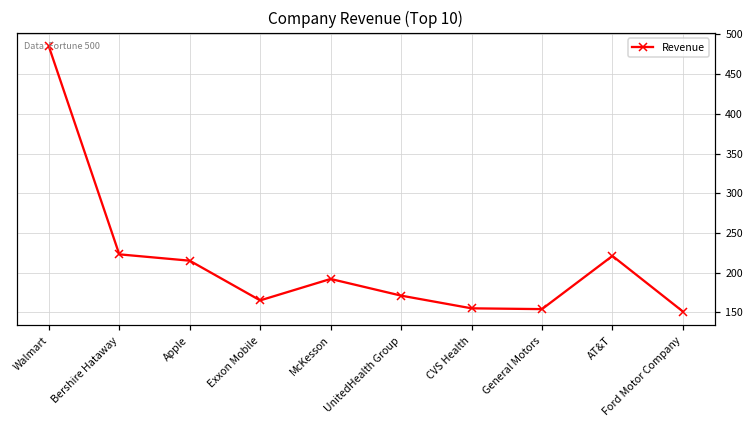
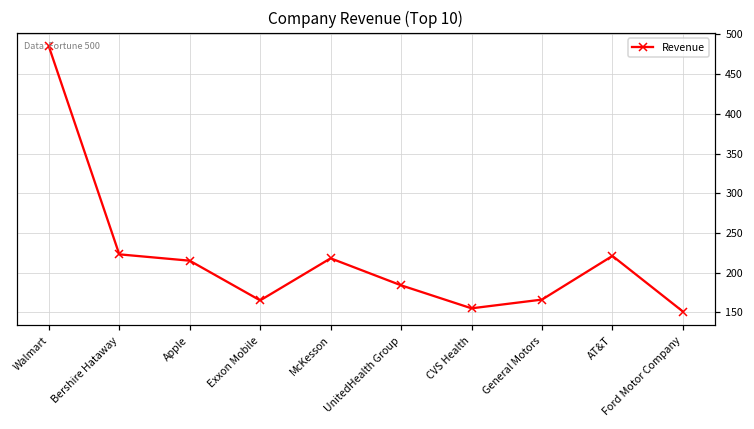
  {
    "Bershire Hataway": 220,
    "Apple": 220,
    "Exxon Mobile": 170,
-   "McKesson": 190,
-   "UnitedHealth Group": 170,
+   "McKesson": 220,
+   "UnitedHealth Group": 180,
    "CVS Health": 160,
-   "General Motors": 150,
+   "General Motors": 170,
    "AT&T": 220,
    "Ford Motor Company": 150
  }
